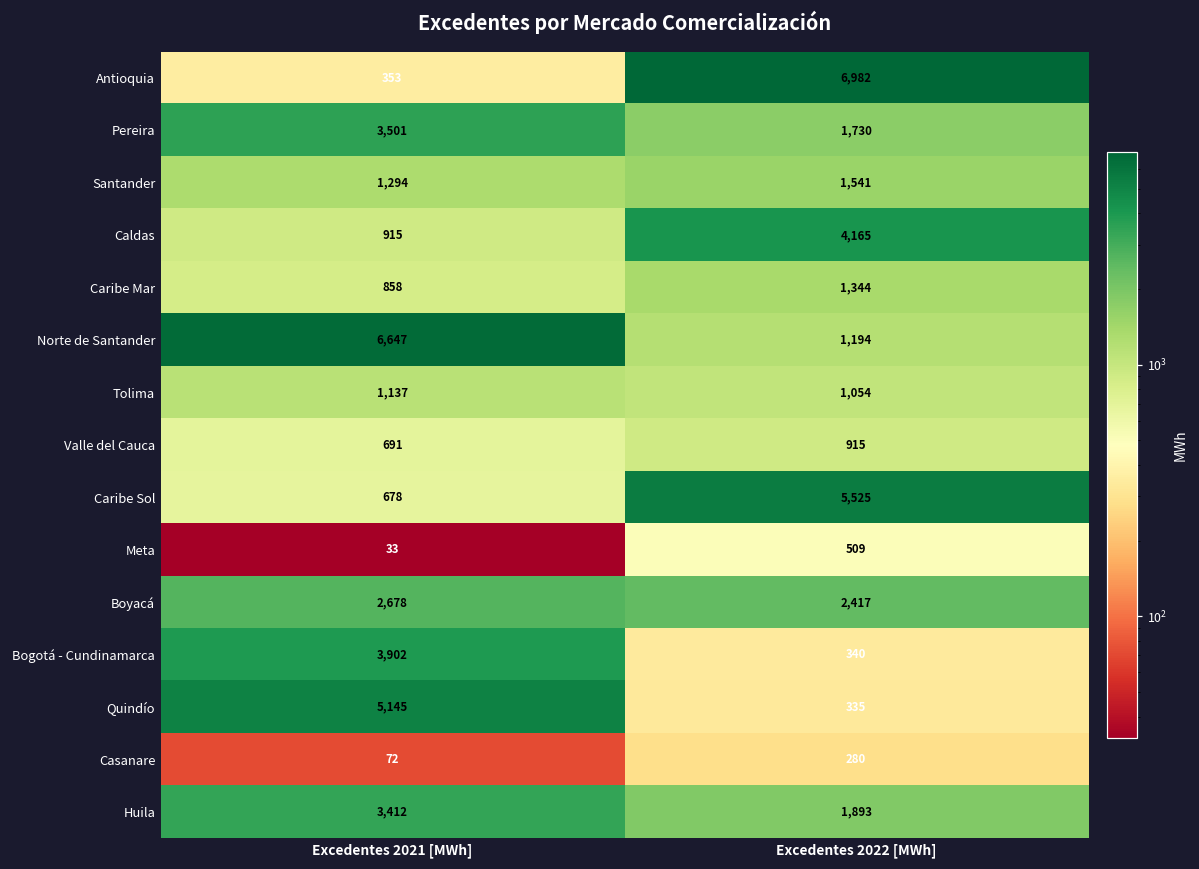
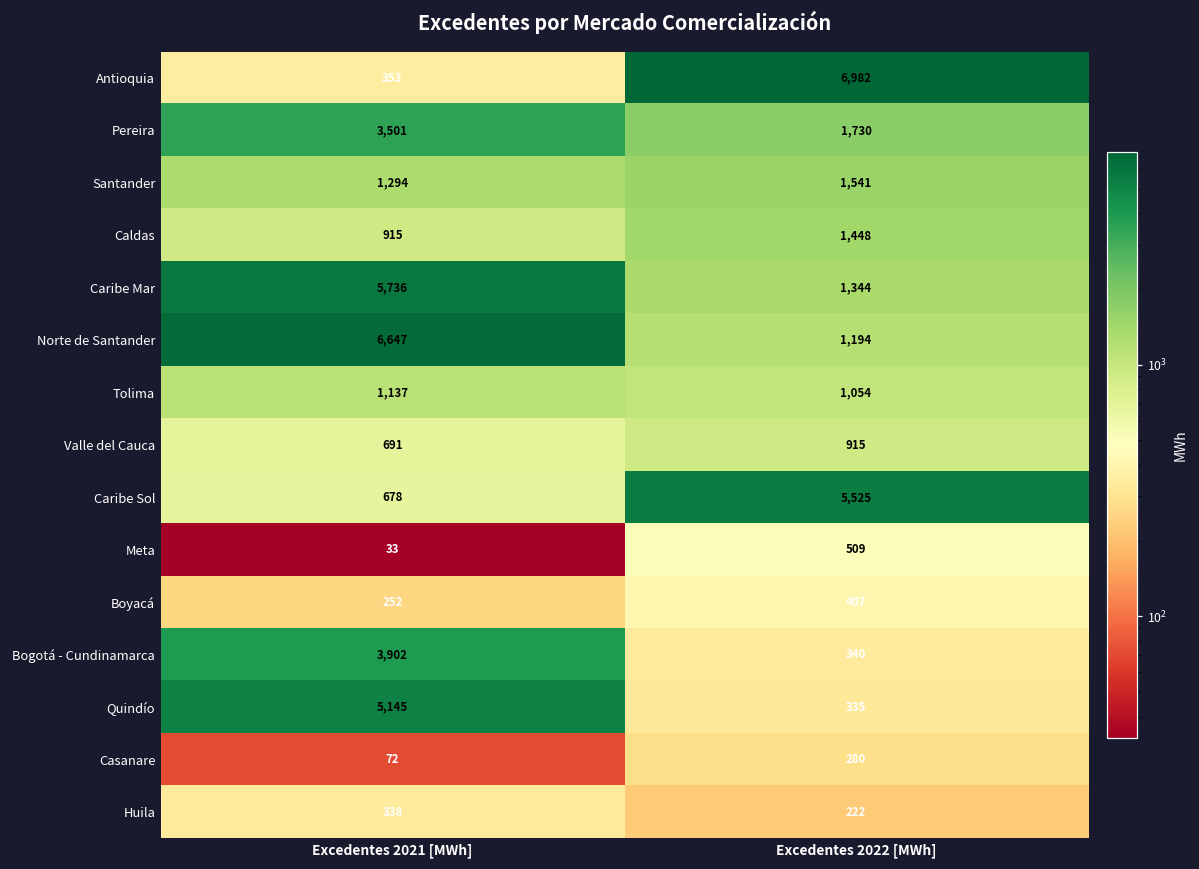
  {
    "Antioquia": {
      "Excedentes 2021 [MWh]": "353",
      "Excedentes 2022 [MWh]": "6,982"
    },
    "Pereira": {
      "Excedentes 2021 [MWh]": "3,501",
      "Excedentes 2022 [MWh]": "1,730"
    },
    "Santander": {
      "Excedentes 2021 [MWh]": "1,294",
      "Excedentes 2022 [MWh]": "1,541"
    },
    "Caldas": {
      "Excedentes 2021 [MWh]": "915",
-     "Excedentes 2022 [MWh]": "4,165"
+     "Excedentes 2022 [MWh]": "1,448"
    },
    "Caribe Mar": {
-     "Excedentes 2021 [MWh]": "858",
+     "Excedentes 2021 [MWh]": "5,736",
      "Excedentes 2022 [MWh]": "1,344"
    },
    "Norte de Santander": {
      "Excedentes 2021 [MWh]": "6,647",
      "Excedentes 2022 [MWh]": "1,194"
    },
    "Tolima": {
      "Excedentes 2021 [MWh]": "1,137",
      "Excedentes 2022 [MWh]": "1,054"
    },
    "Valle del Cauca": {
      "Excedentes 2021 [MWh]": "691",
      "Excedentes 2022 [MWh]": "915"
    },
    "Caribe Sol": {
      "Excedentes 2021 [MWh]": "678",
      "Excedentes 2022 [MWh]": "5,525"
    },
    "Meta": {
      "Excedentes 2021 [MWh]": "33",
      "Excedentes 2022 [MWh]": "509"
    },
    "Boyacá": {
-     "Excedentes 2021 [MWh]": "2,678",
-     "Excedentes 2022 [MWh]": "2,417"
+     "Excedentes 2021 [MWh]": "252",
+     "Excedentes 2022 [MWh]": "407"
    },
    "Bogotá - Cundinamarca": {
      "Excedentes 2021 [MWh]": "3,902",
      "Excedentes 2022 [MWh]": "340"
    },
    "Quindío": {
      "Excedentes 2021 [MWh]": "5,145",
      "Excedentes 2022 [MWh]": "335"
    },
    "Casanare": {
      "Excedentes 2021 [MWh]": "72",
      "Excedentes 2022 [MWh]": "280"
    },
    "Huila": {
-     "Excedentes 2021 [MWh]": "3,412",
-     "Excedentes 2022 [MWh]": "1,893"
+     "Excedentes 2021 [MWh]": "338",
+     "Excedentes 2022 [MWh]": "222"
    }
  }
